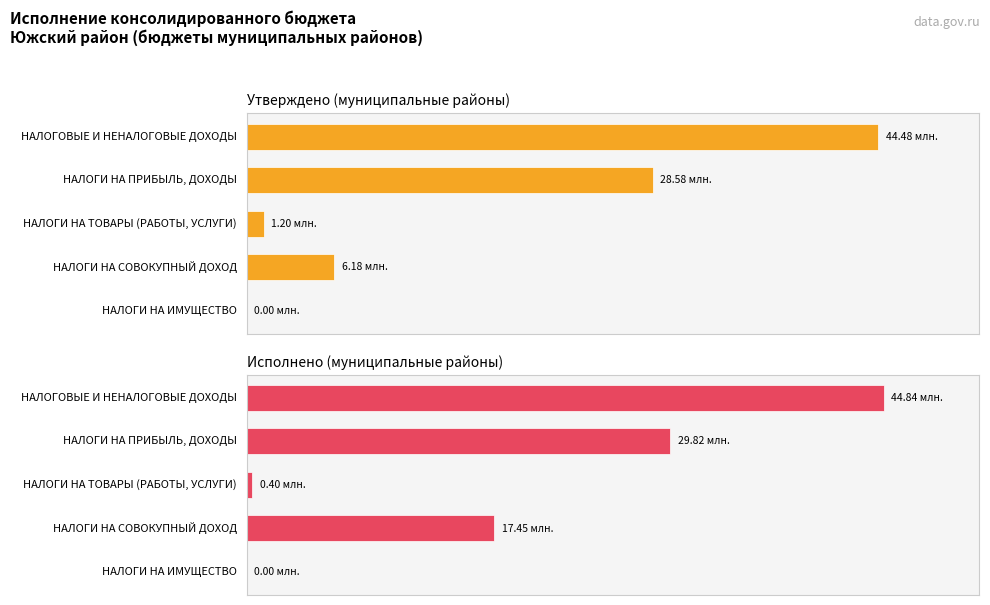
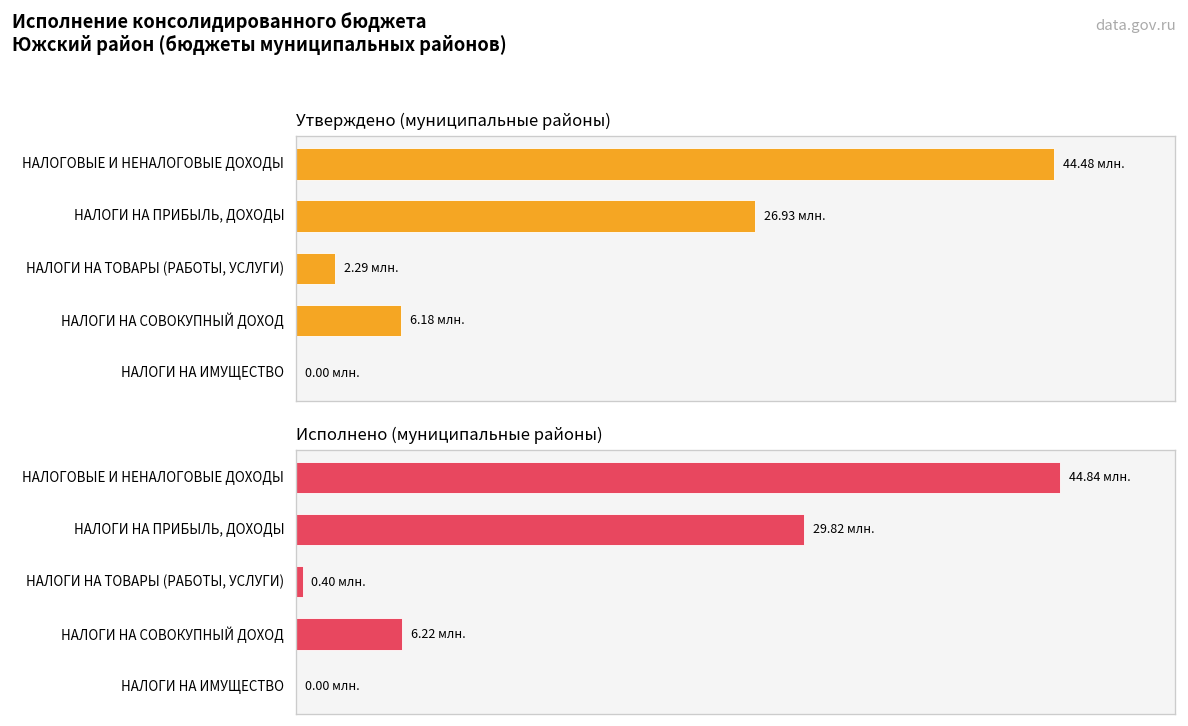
  {
    "Утверждено (муниципальные районы)": {
-     "НАЛОГИ НА ПРИБЫЛЬ, ДОХОДЫ": 28.58,
-     "НАЛОГИ НА ТОВАРЫ (РАБОТЫ, УСЛУГИ)": 1.20
+     "НАЛОГИ НА ПРИБЫЛЬ, ДОХОДЫ": 26.93,
+     "НАЛОГИ НА ТОВАРЫ (РАБОТЫ, УСЛУГИ)": 2.29
    },
    "Исполнено (муниципальные районы)": {
-     "НАЛОГИ НА СОВОКУПНЫЙ ДОХОД": 17.45
+     "НАЛОГИ НА СОВОКУПНЫЙ ДОХОД": 6.22
    }
  }
